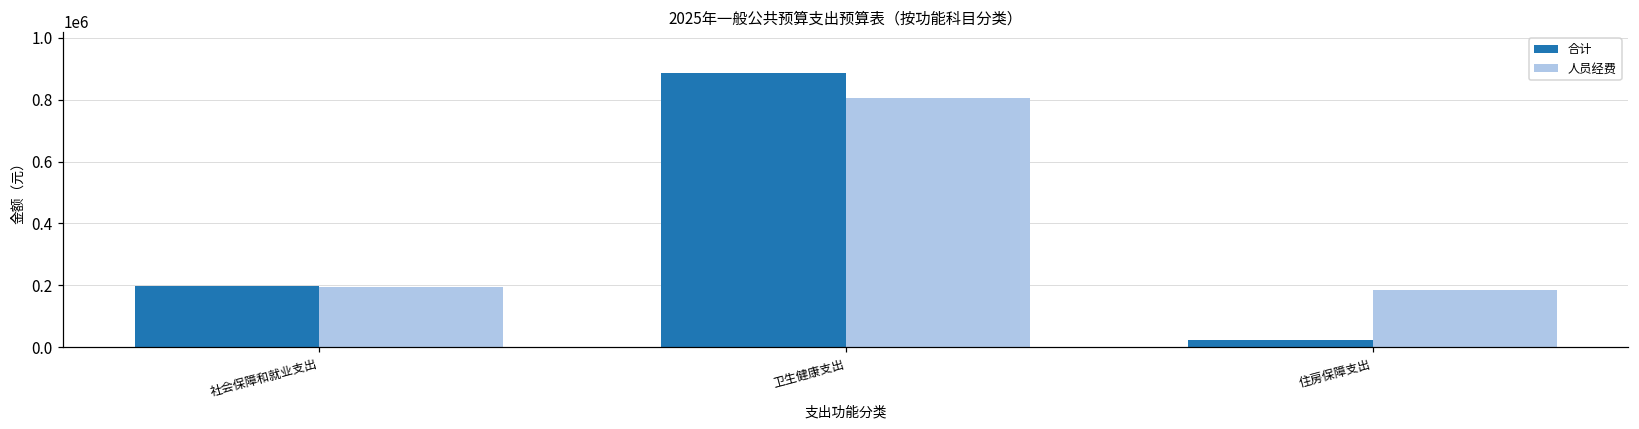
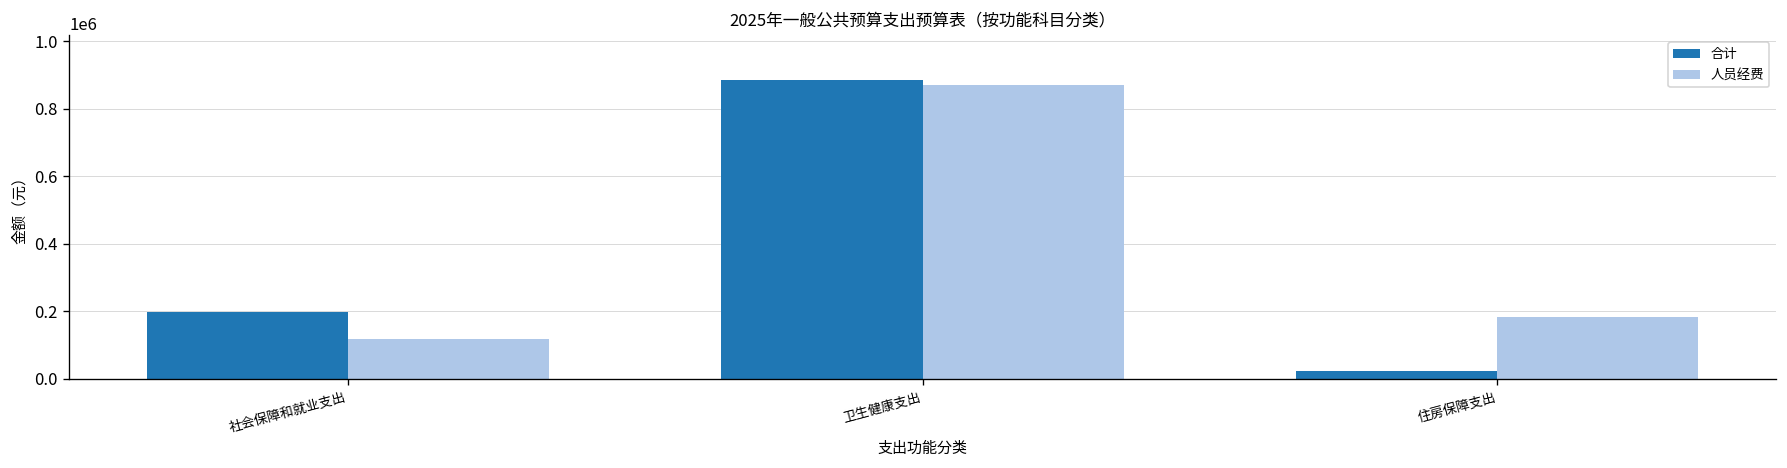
  {
    "合计": {
      "社会保障和就业支出": 200000,
      "卫生健康支出": 890000,
      "住房保障支出": 20000
    },
    "人员经费": {
-     "社会保障和就业支出": 200000,
-     "卫生健康支出": 810000,
+     "社会保障和就业支出": 120000,
+     "卫生健康支出": 870000,
      "住房保障支出": 180000
    }
  }
